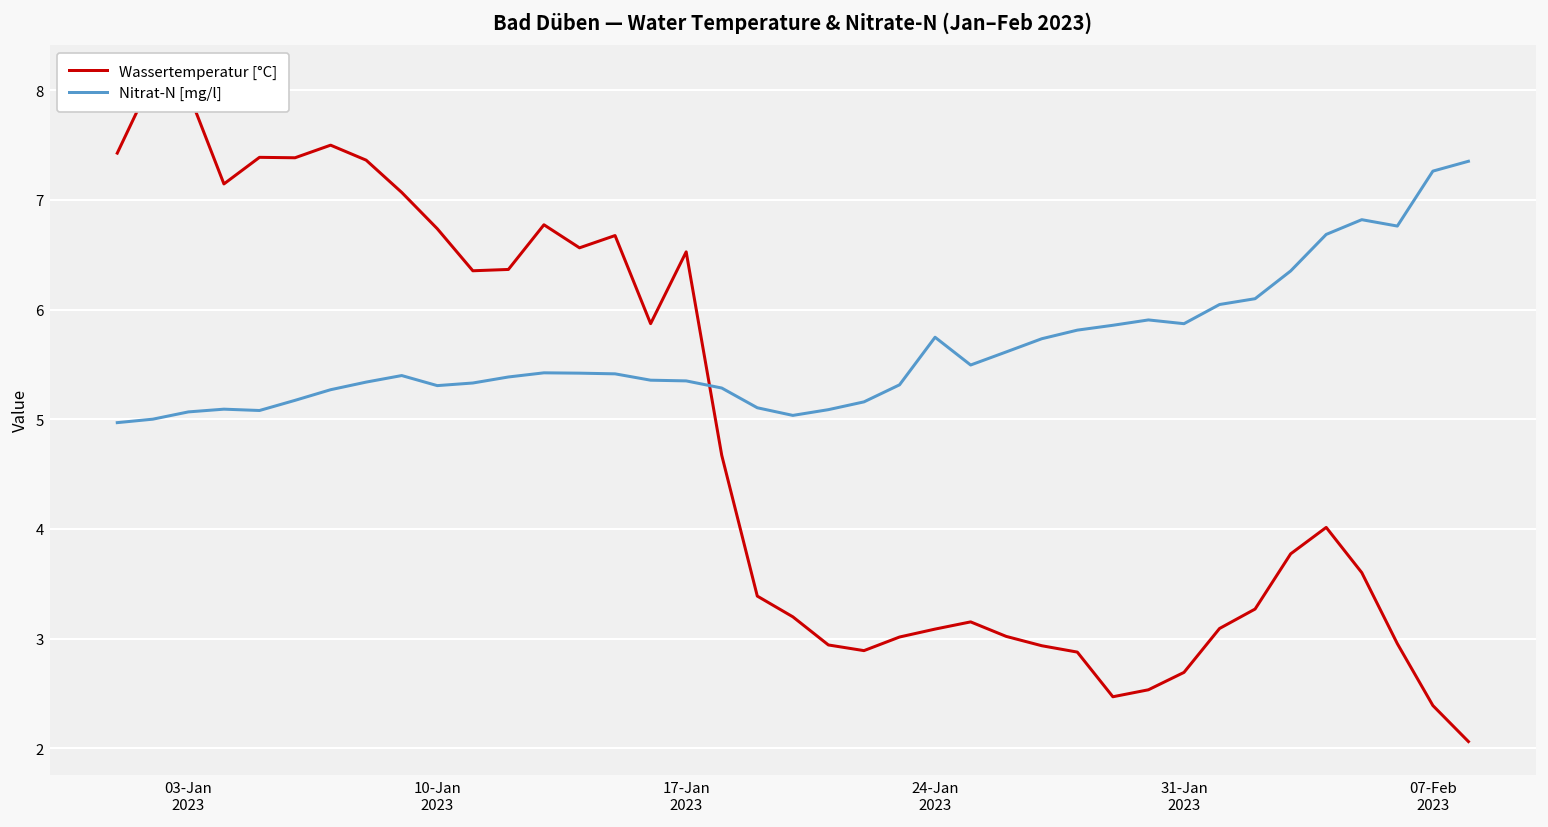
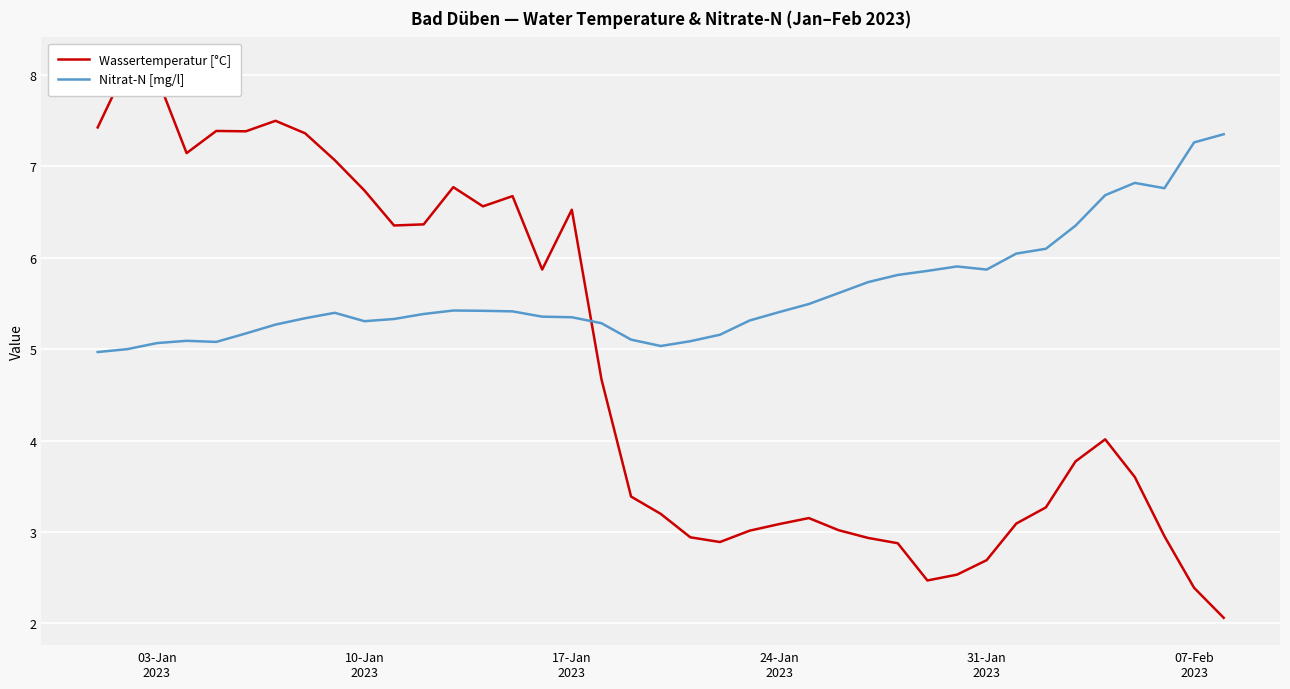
  {
    "Wassertemperatur [°C]": {
      "10-Jan 2023": 6.7,
      "17-Jan 2023": 6.5,
      "24-Jan 2023": 3.1,
      "31-Jan 2023": 2.7,
      "07-Feb 2023": 2.4
    },
    "Nitrat-N [mg/l]": {
      "03-Jan 2023": 5.1,
      "10-Jan 2023": 5.3,
      "17-Jan 2023": 5.3,
-     "24-Jan 2023": 5.7,
+     "24-Jan 2023": 5.4,
      "31-Jan 2023": 5.9,
      "07-Feb 2023": 7.3
    }
  }
